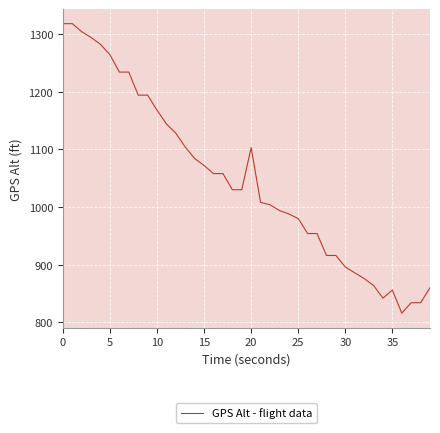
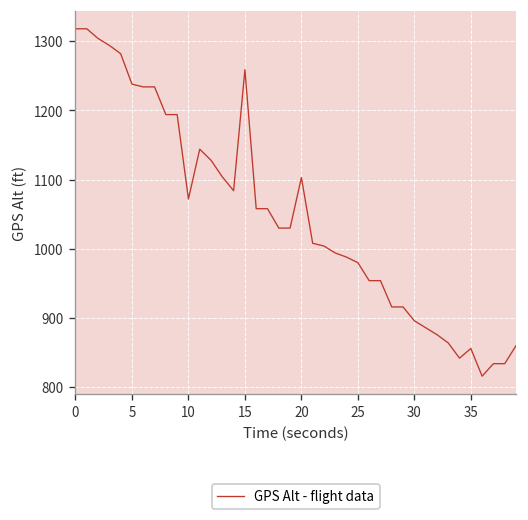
  {
    "0": 1320,
-   "5": 1260,
-   "10": 1170,
-   "15": 1070,
+   "5": 1240,
+   "10": 1070,
+   "15": 1260,
    "20": 1100,
    "25": 980,
    "30": 900,
    "35": 860
  }
